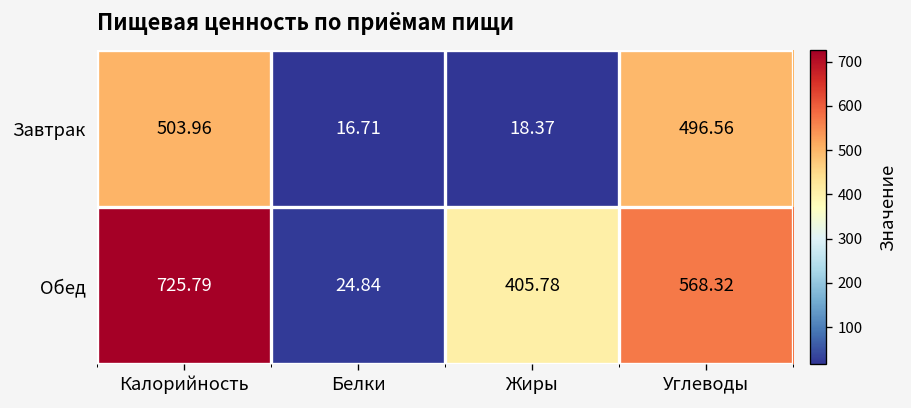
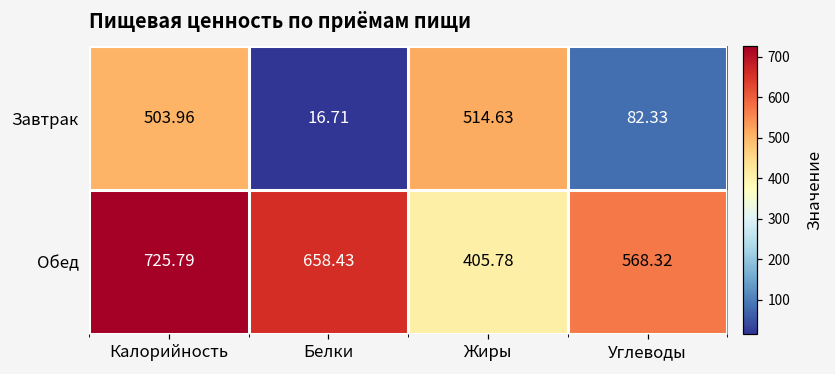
  {
    "Завтрак": {
      "Калорийность": 503.96,
      "Белки": 16.71,
-     "Жиры": 18.37,
-     "Углеводы": 496.56
+     "Жиры": 514.63,
+     "Углеводы": 82.33
    },
    "Обед": {
      "Калорийность": 725.79,
-     "Белки": 24.84,
+     "Белки": 658.43,
      "Жиры": 405.78,
      "Углеводы": 568.32
    }
  }
